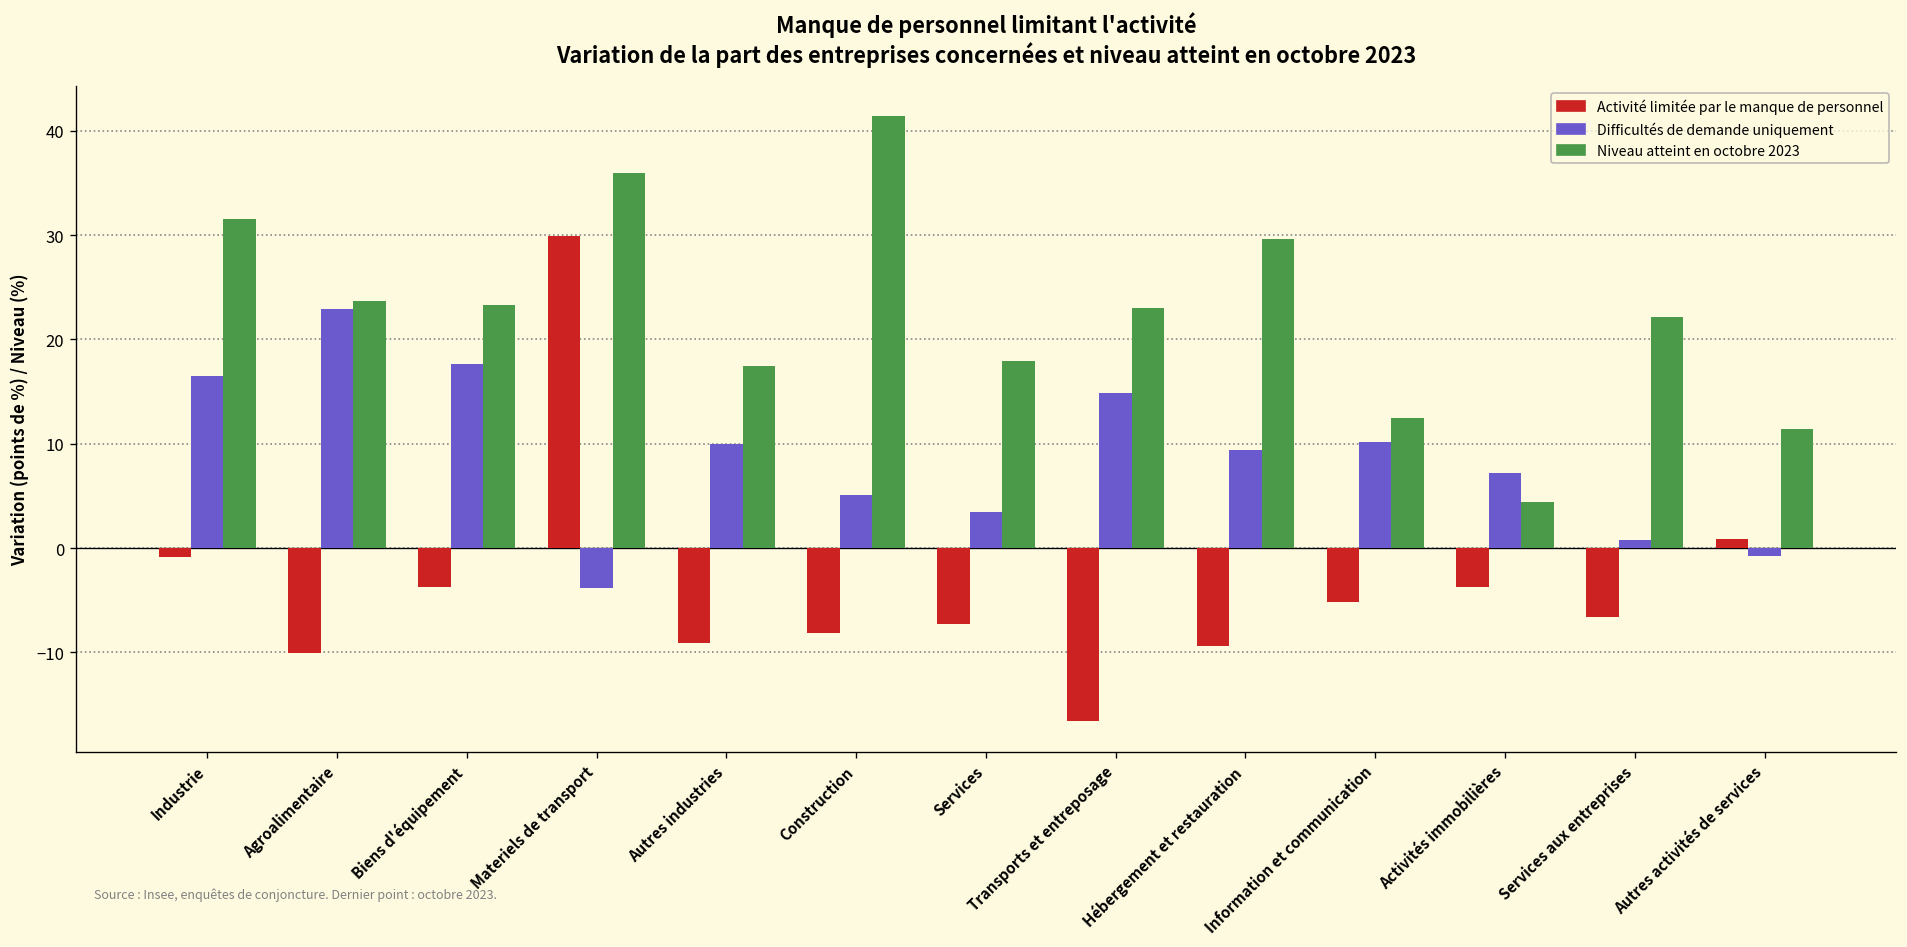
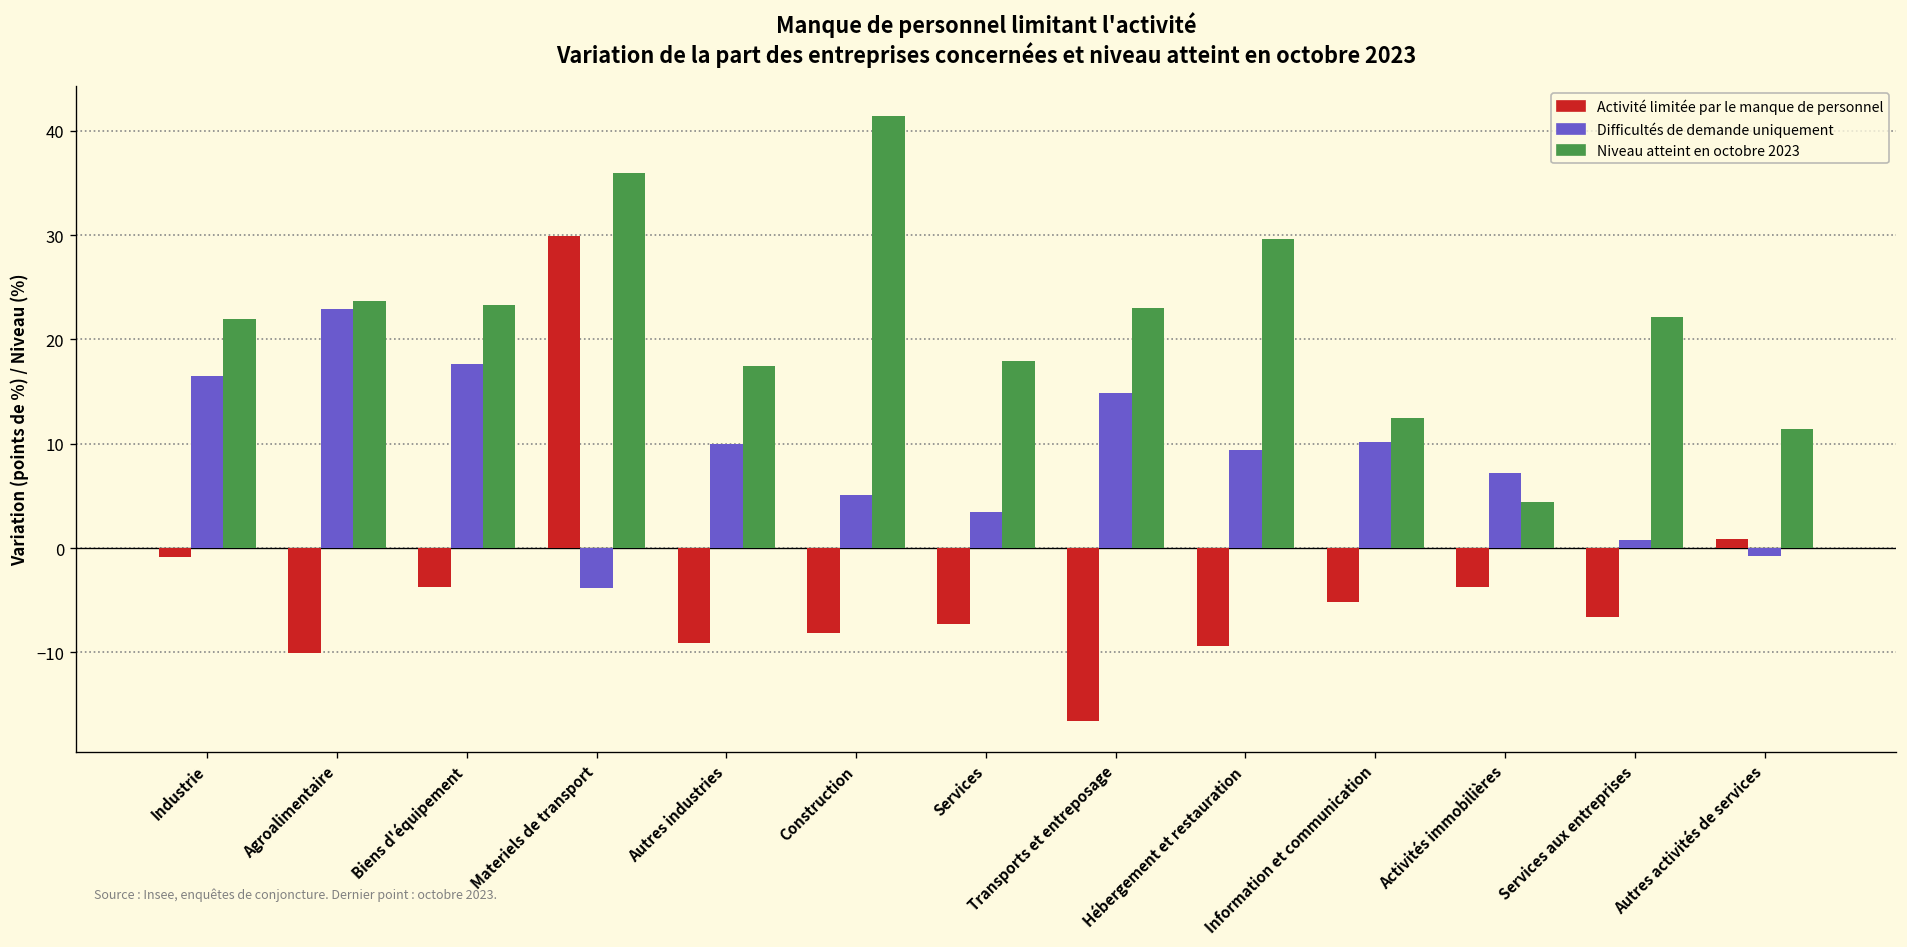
  {
    "Activité limitée par le manque de personnel": {
      "Industrie": -1,
      "Agroalimentaire": -10,
      "Biens d'équipement": -4,
      "Materiels de transport": 30,
      "Autres industries": -9,
      "Construction": -8,
      "Services": -7,
      "Transports et entreposage": -17,
      "Hébergement et restauration": -9,
      "Information et communication": -5,
      "Activités immobilières": -4,
      "Services aux entreprises": -7,
      "Autres activités de services": 1
    },
    "Difficultés de demande uniquement": {
      "Industrie": 17,
      "Agroalimentaire": 23,
      "Biens d'équipement": 18,
      "Materiels de transport": -4,
      "Autres industries": 10,
      "Construction": 5,
      "Services": 4,
      "Transports et entreposage": 15,
      "Hébergement et restauration": 9,
      "Information et communication": 10,
      "Activités immobilières": 7,
      "Services aux entreprises": 1,
      "Autres activités de services": -1
    },
    "Niveau atteint en octobre 2023": {
-     "Industrie": 32,
+     "Industrie": 22,
      "Agroalimentaire": 24,
      "Biens d'équipement": 23,
      "Materiels de transport": 36,
      "Autres industries": 17,
      "Construction": 41,
      "Services": 18,
      "Transports et entreposage": 23,
      "Hébergement et restauration": 30,
      "Information et communication": 13,
      "Activités immobilières": 4,
      "Services aux entreprises": 22,
      "Autres activités de services": 11
    }
  }
